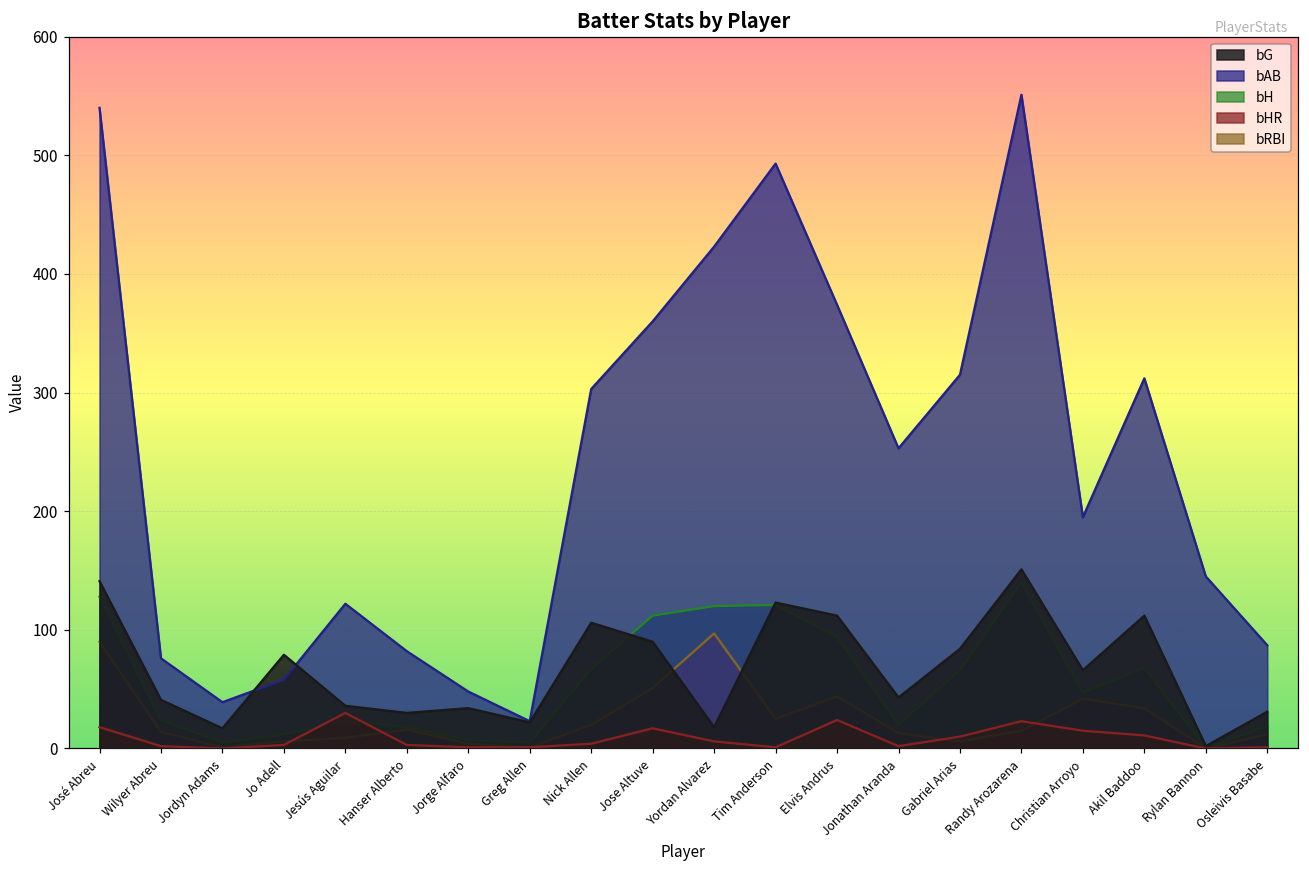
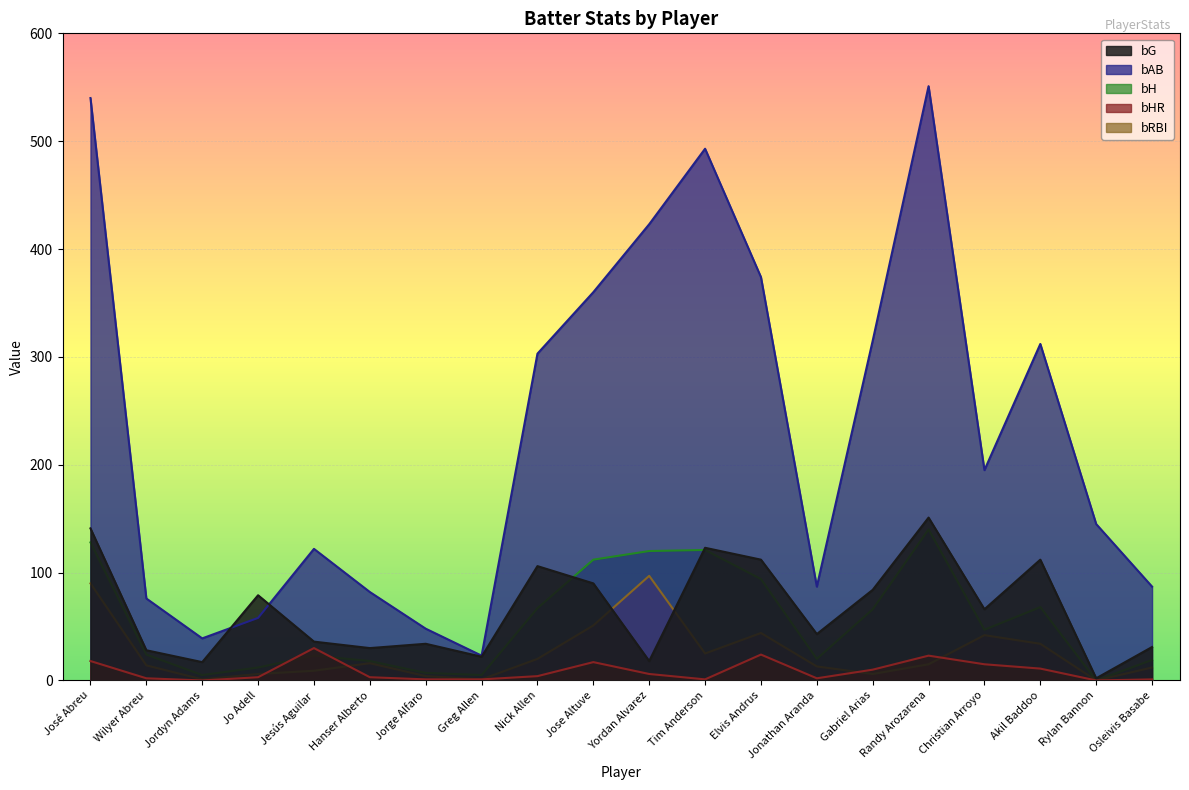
  {
    "bG": {
      "José Abreu": 141,
-     "Wilyer Abreu": 41,
+     "Wilyer Abreu": 28,
      "Jordyn Adams": 17,
      "Jo Adell": 79,
      "Jesús Aguilar": 36,
      "Hanser Alberto": 30,
      "Jorge Alfaro": 34,
      "Nick Allen": 106,
      "Jose Altuve": 90,
      "Yordan Alvarez": 18,
      "Elvis Andrus": 112,
      "Jonathan Aranda": 43,
      "Gabriel Arias": 84,
      "Randy Arozarena": 151,
      "Christian Arroyo": 66,
      "Akil Baddoo": 112,
      "Osleivis Basabe": 31
    },
    "bAB": {
      "José Abreu": 540,
      "Wilyer Abreu": 76,
      "Jordyn Adams": 39,
      "Jo Adell": 58,
      "Jesús Aguilar": 122,
      "Hanser Alberto": 82,
      "Jorge Alfaro": 48,
      "Nick Allen": 303,
      "Jose Altuve": 360,
      "Yordan Alvarez": 423,
      "Tim Anderson": 493,
      "Elvis Andrus": 374,
-     "Jonathan Aranda": 253,
+     "Jonathan Aranda": 87,
      "Gabriel Arias": 315,
      "Randy Arozarena": 551,
      "Christian Arroyo": 195,
      "Akil Baddoo": 312,
      "Rylan Bannon": 145,
      "Osleivis Basabe": 87
    },
    "bH": {
      "José Abreu": 128,
      "Wilyer Abreu": 24,
      "Jordyn Adams": 5,
      "Jo Adell": 12,
      "Jesús Aguilar": 23,
      "Jorge Alfaro": 7,
      "Greg Allen": 5,
      "Nick Allen": 67,
      "Jose Altuve": 112,
      "Yordan Alvarez": 120,
      "Elvis Andrus": 94,
      "Jonathan Aranda": 20,
      "Gabriel Arias": 66,
      "Randy Arozarena": 140,
      "Christian Arroyo": 47,
      "Akil Baddoo": 68,
      "Osleivis Basabe": 19
    },
    "bHR": {
      "José Abreu": 18,
      "Wilyer Abreu": 2,
      "Jo Adell": 3,
      "Jesús Aguilar": 30,
      "Hanser Alberto": 3,
      "Jorge Alfaro": 1,
      "Nick Allen": 4,
      "Jose Altuve": 17,
      "Yordan Alvarez": 6,
      "Tim Anderson": 1,
      "Elvis Andrus": 24,
      "Jonathan Aranda": 2,
      "Gabriel Arias": 10,
      "Randy Arozarena": 23,
      "Christian Arroyo": 15,
      "Akil Baddoo": 11,
      "Osleivis Basabe": 1
    },
    "bRBI": {
      "José Abreu": 90,
      "Wilyer Abreu": 14,
      "Jo Adell": 6,
      "Jesús Aguilar": 9,
      "Jorge Alfaro": 4,
      "Nick Allen": 20,
      "Jose Altuve": 51,
      "Yordan Alvarez": 97,
      "Tim Anderson": 25,
      "Elvis Andrus": 44,
      "Jonathan Aranda": 13,
      "Gabriel Arias": 6,
      "Randy Arozarena": 15,
      "Christian Arroyo": 42,
      "Akil Baddoo": 34,
      "Osleivis Basabe": 12
    }
  }
